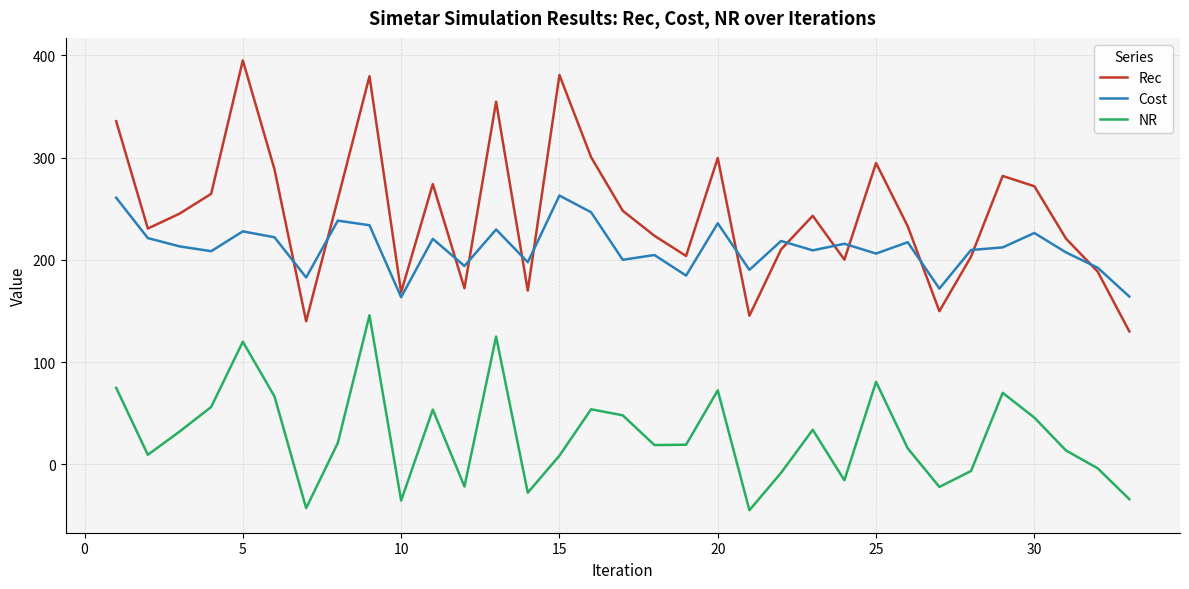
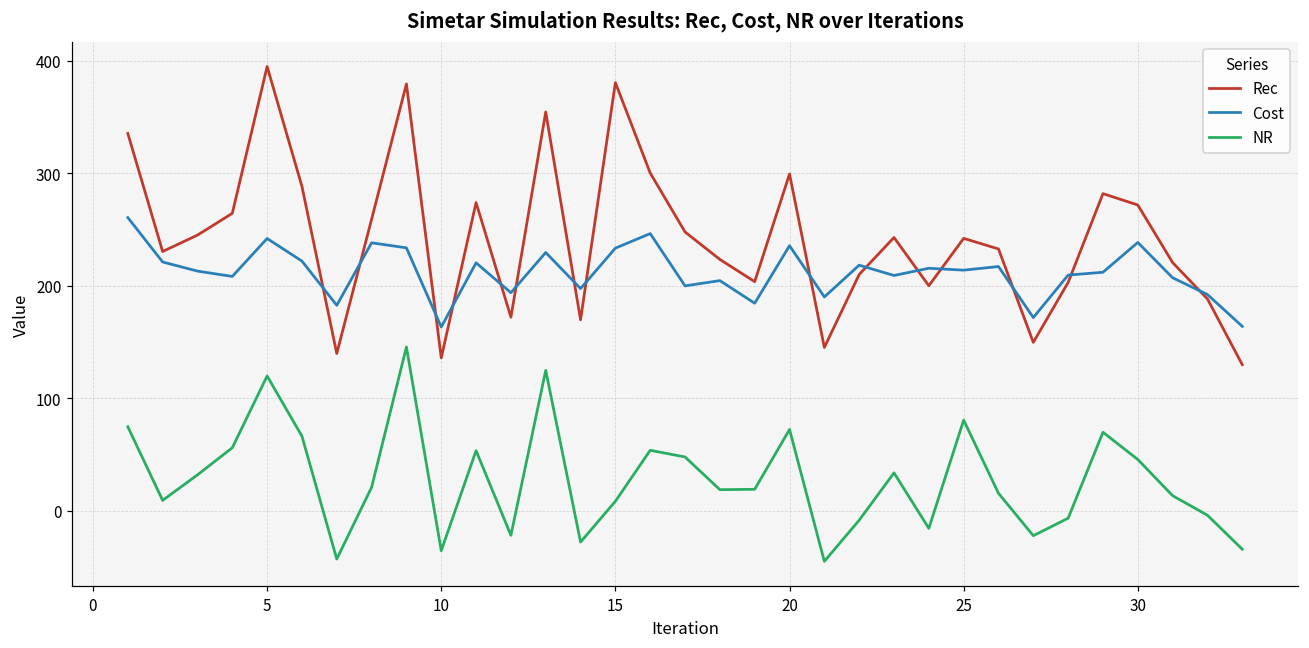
  {
    "Rec": {
      "5": 395,
-     "10": 168,
+     "10": 136,
      "15": 381,
      "20": 300,
-     "25": 295,
+     "25": 242,
      "30": 272
    },
    "Cost": {
-     "5": 228,
+     "5": 242,
      "10": 163,
-     "15": 263,
+     "15": 234,
      "20": 236,
-     "25": 206,
-     "30": 226
+     "25": 214,
+     "30": 239
    },
    "NR": {
      "5": 120,
      "10": -35,
      "15": 9,
      "20": 72,
      "25": 81,
      "30": 46
    }
  }
